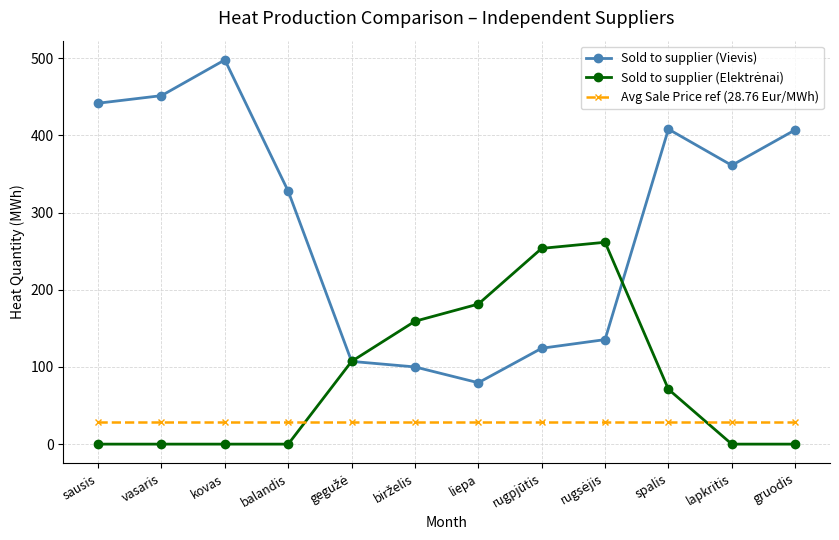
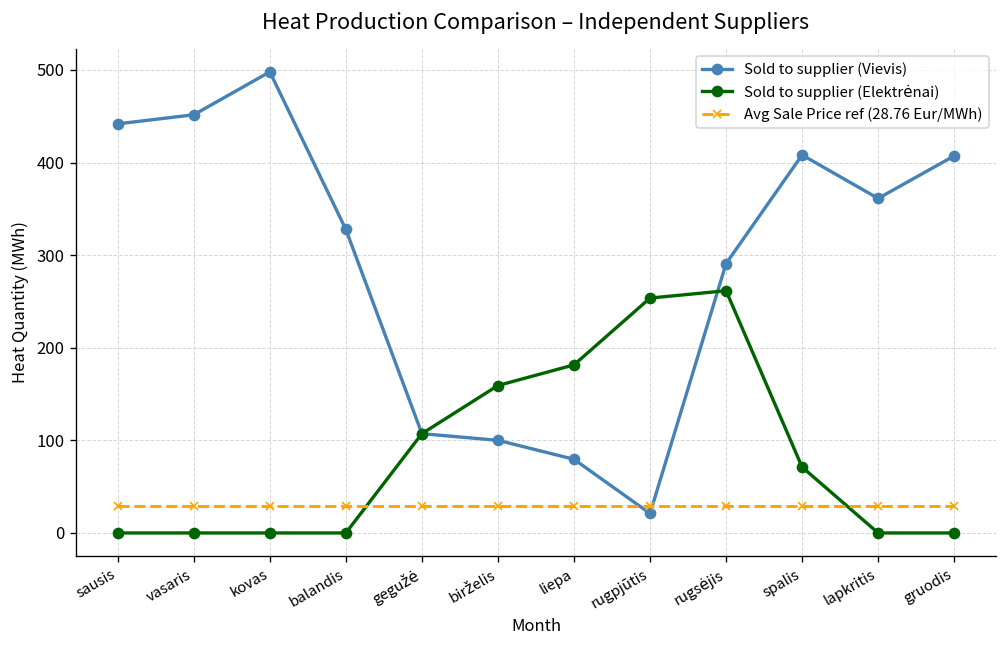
  {
    "Sold to supplier (Vievis)": {
      "sausis": 440,
      "vasaris": 450,
      "kovas": 500,
      "balandis": 330,
      "birželis": 100,
      "liepa": 80,
-     "rugpjūtis": 120,
-     "rugsėjis": 140,
+     "rugpjūtis": 20,
+     "rugsėjis": 290,
      "spalis": 410,
      "lapkritis": 360,
      "gruodis": 410
    },
    "Sold to supplier (Elektrėnai)": {
      "sausis": 0,
      "vasaris": 0,
      "kovas": 0,
      "balandis": 0,
      "birželis": 160,
      "liepa": 180,
      "rugpjūtis": 250,
      "rugsėjis": 260,
      "spalis": 70,
      "lapkritis": 0,
      "gruodis": 0
    },
    "Avg Sale Price ref (28.76 Eur/MWh)": {
      "sausis": 30,
      "vasaris": 30,
      "kovas": 30,
      "balandis": 30,
      "gegužė": 30,
      "birželis": 30,
      "liepa": 30,
      "rugpjūtis": 30,
      "rugsėjis": 30,
      "spalis": 30,
      "lapkritis": 30,
      "gruodis": 30
    }
  }
